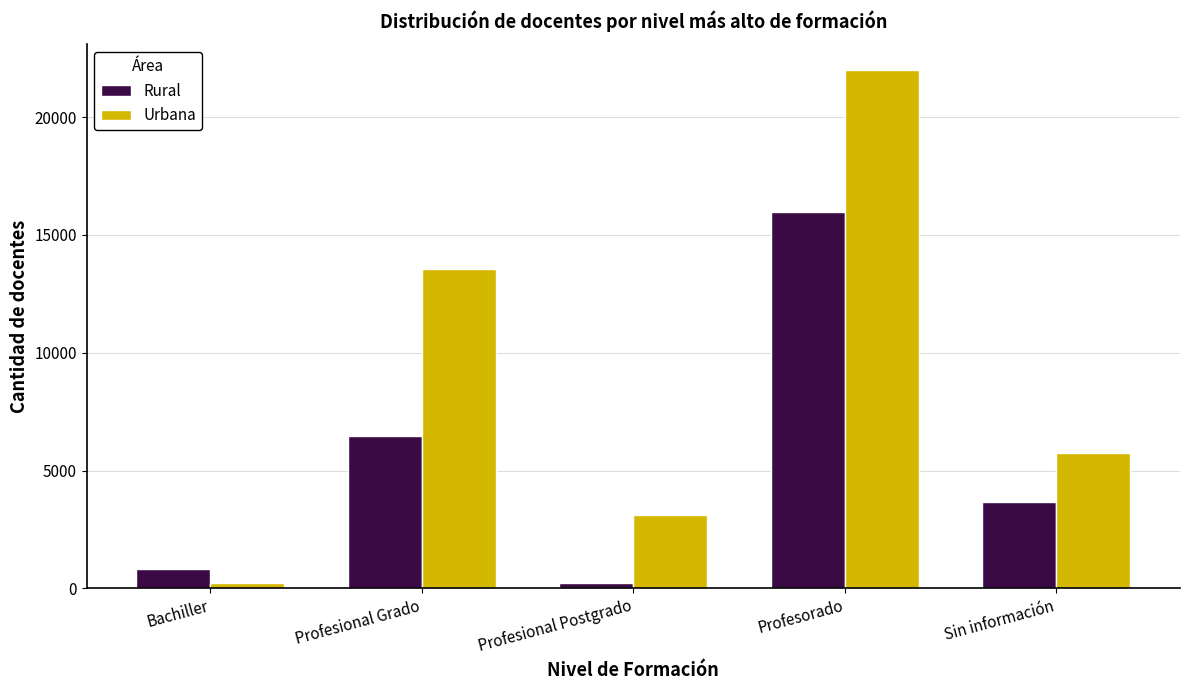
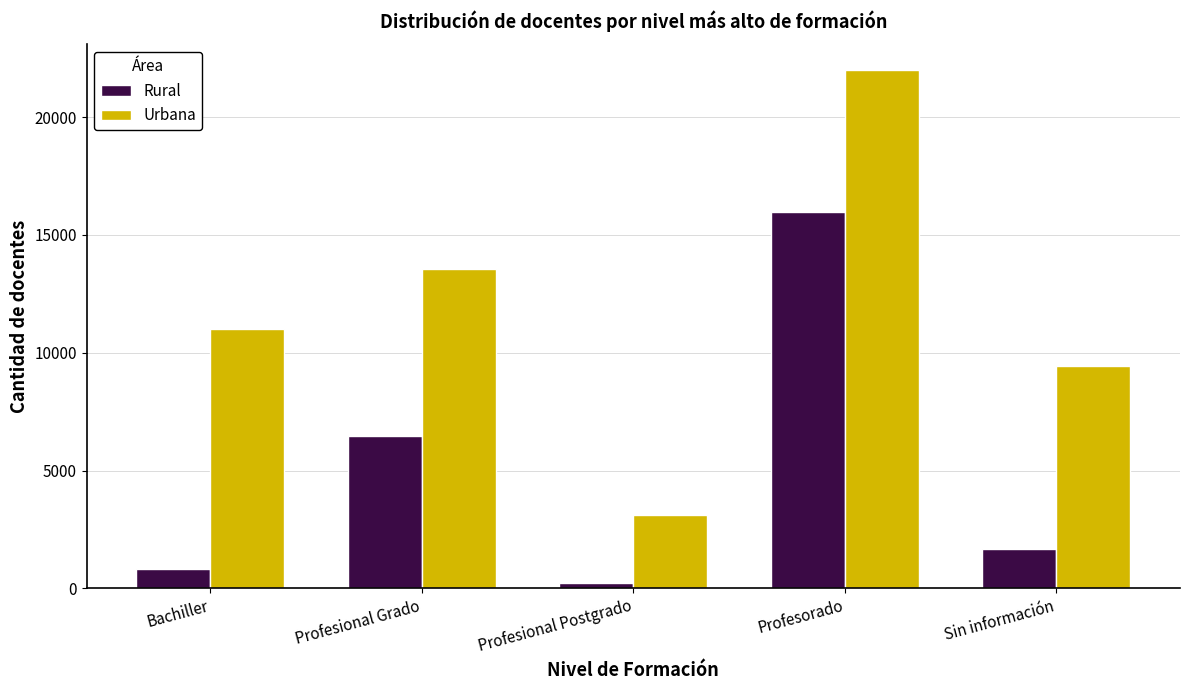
  {
    "Rural": {
      "Bachiller": 800,
      "Profesional Grado": 6500,
      "Profesional Postgrado": 200,
      "Profesorado": 16000,
-     "Sin información": 3700
+     "Sin información": 1700
    },
    "Urbana": {
-     "Bachiller": 200,
+     "Bachiller": 11000,
      "Profesional Grado": 13600,
      "Profesional Postgrado": 3100,
      "Profesorado": 22000,
-     "Sin información": 5800
+     "Sin información": 9400
    }
  }
